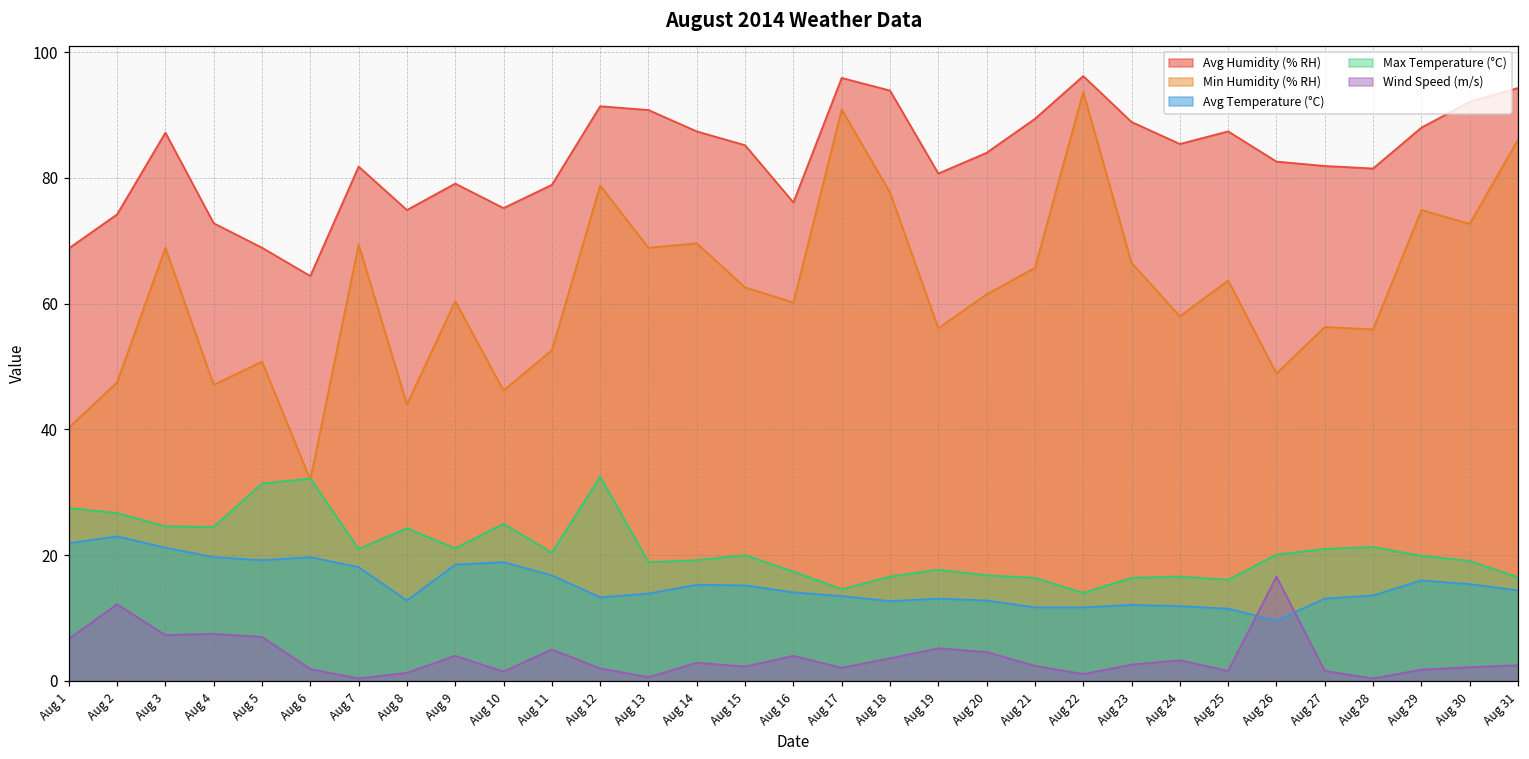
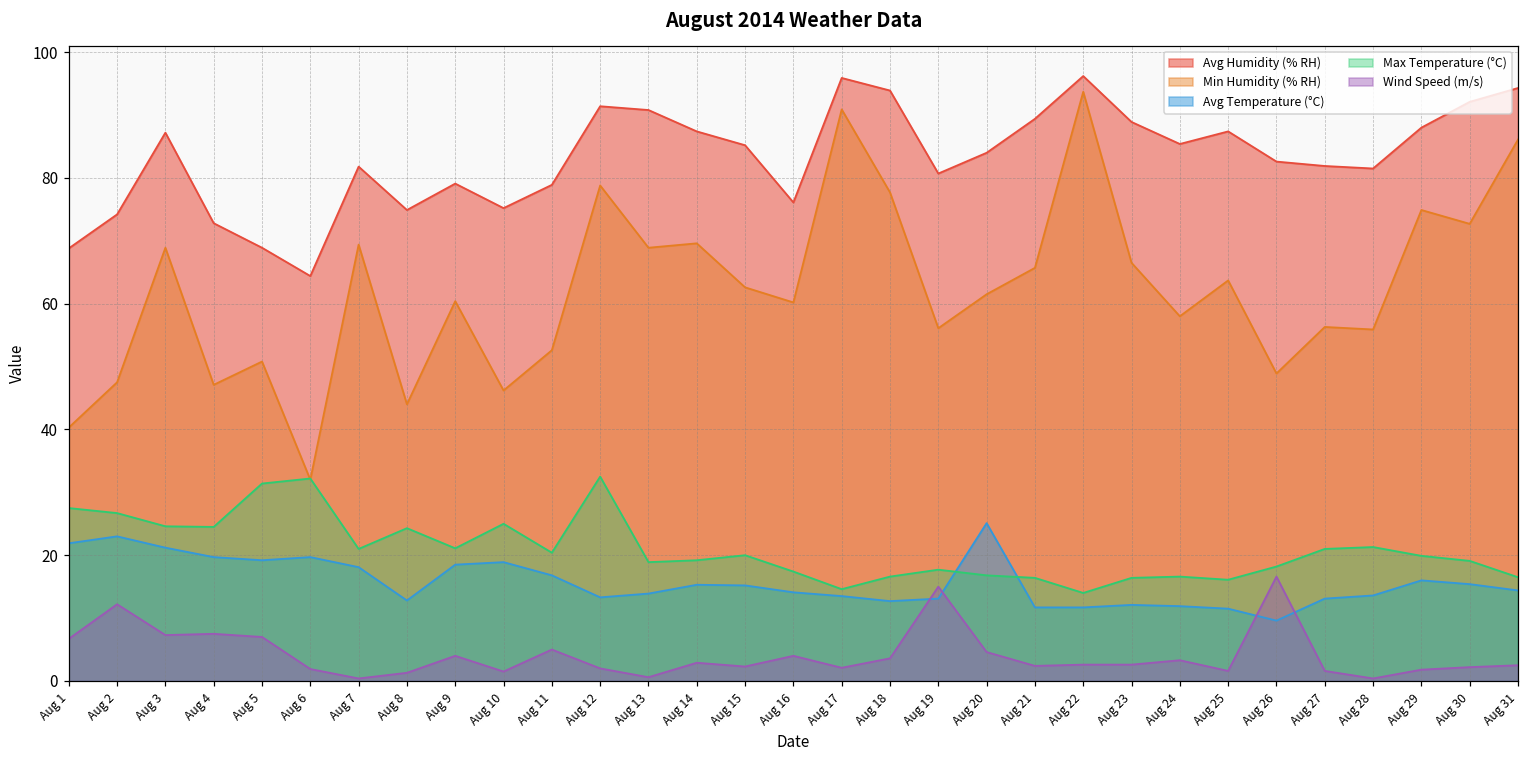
  {
    "Avg Temperature (°C)": {
      "Aug 1": 22,
      "Aug 2": 23,
      "Aug 3": 21,
      "Aug 4": 20,
      "Aug 5": 19,
      "Aug 6": 20,
      "Aug 7": 18,
      "Aug 8": 13,
      "Aug 9": 19,
      "Aug 10": 19,
      "Aug 11": 17,
      "Aug 12": 13,
      "Aug 13": 14,
      "Aug 14": 15,
      "Aug 15": 15,
      "Aug 16": 14,
      "Aug 17": 14,
      "Aug 18": 13,
      "Aug 19": 13,
-     "Aug 20": 13,
+     "Aug 20": 25,
      "Aug 21": 12,
      "Aug 22": 12,
      "Aug 23": 12,
      "Aug 24": 12,
      "Aug 25": 12,
      "Aug 26": 10,
      "Aug 27": 13,
      "Aug 28": 14,
      "Aug 29": 16,
      "Aug 30": 15,
      "Aug 31": 14
    },
    "Max Temperature (°C)": {
      "Aug 1": 28,
      "Aug 2": 27,
      "Aug 3": 25,
      "Aug 4": 25,
      "Aug 5": 31,
      "Aug 7": 21,
      "Aug 8": 24,
      "Aug 9": 21,
      "Aug 10": 25,
      "Aug 11": 20,
      "Aug 12": 33,
      "Aug 13": 19,
      "Aug 14": 19,
      "Aug 15": 20,
      "Aug 16": 17,
      "Aug 17": 15,
      "Aug 18": 17,
      "Aug 19": 18,
      "Aug 20": 17,
      "Aug 21": 16,
      "Aug 22": 14,
      "Aug 23": 16,
      "Aug 24": 17,
      "Aug 25": 16,
-     "Aug 26": 20,
+     "Aug 26": 18,
      "Aug 27": 21,
      "Aug 28": 21,
      "Aug 29": 20,
      "Aug 30": 19,
      "Aug 31": 17
    },
    "Wind Speed (m/s)": {
      "Aug 1": 7,
      "Aug 2": 12,
      "Aug 3": 7,
      "Aug 4": 8,
      "Aug 5": 7,
      "Aug 6": 2,
      "Aug 7": 0,
      "Aug 8": 1,
      "Aug 9": 4,
      "Aug 10": 2,
      "Aug 11": 5,
      "Aug 12": 2,
      "Aug 13": 1,
      "Aug 14": 3,
      "Aug 15": 2,
      "Aug 16": 4,
      "Aug 17": 2,
      "Aug 18": 4,
-     "Aug 19": 5,
+     "Aug 19": 15,
      "Aug 20": 5,
      "Aug 21": 2,
-     "Aug 22": 1,
+     "Aug 22": 3,
      "Aug 23": 3,
      "Aug 24": 3,
      "Aug 25": 2,
      "Aug 26": 17,
      "Aug 27": 2,
      "Aug 28": 0,
      "Aug 29": 2,
      "Aug 30": 2,
      "Aug 31": 3
    }
  }
